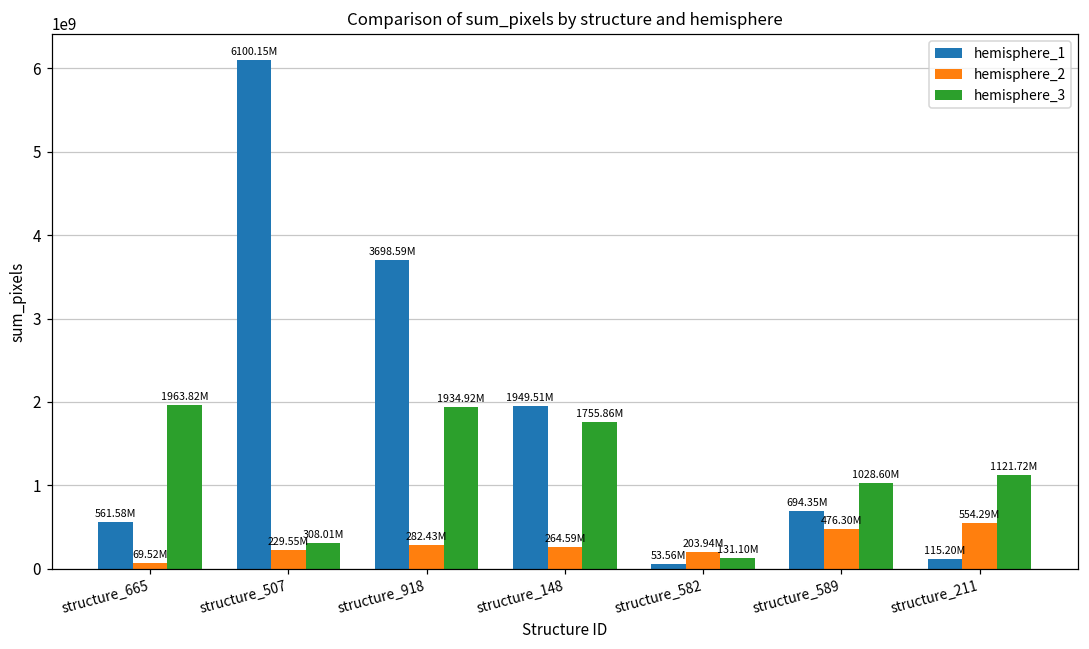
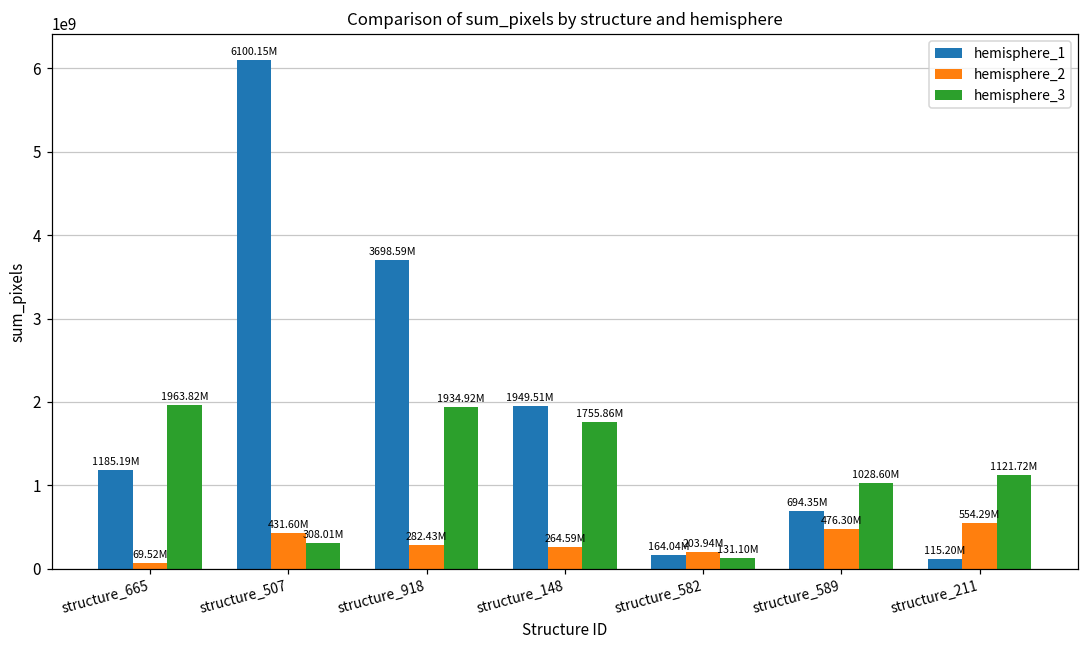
  {
    "hemisphere_1": {
-     "structure_665": "561.58M",
+     "structure_665": "1185.19M",
      "structure_507": "6100.15M",
      "structure_918": "3698.59M",
      "structure_148": "1949.51M",
-     "structure_582": "53.56M",
+     "structure_582": "164.04M",
      "structure_589": "694.35M",
      "structure_211": "115.20M"
    },
    "hemisphere_2": {
      "structure_665": "69.52M",
-     "structure_507": "229.55M",
+     "structure_507": "431.60M",
      "structure_918": "282.43M",
      "structure_148": "264.59M",
      "structure_582": "203.94M",
      "structure_589": "476.30M",
      "structure_211": "554.29M"
    },
    "hemisphere_3": {
      "structure_665": "1963.82M",
      "structure_507": "308.01M",
      "structure_918": "1934.92M",
      "structure_148": "1755.86M",
      "structure_582": "131.10M",
      "structure_589": "1028.60M",
      "structure_211": "1121.72M"
    }
  }
